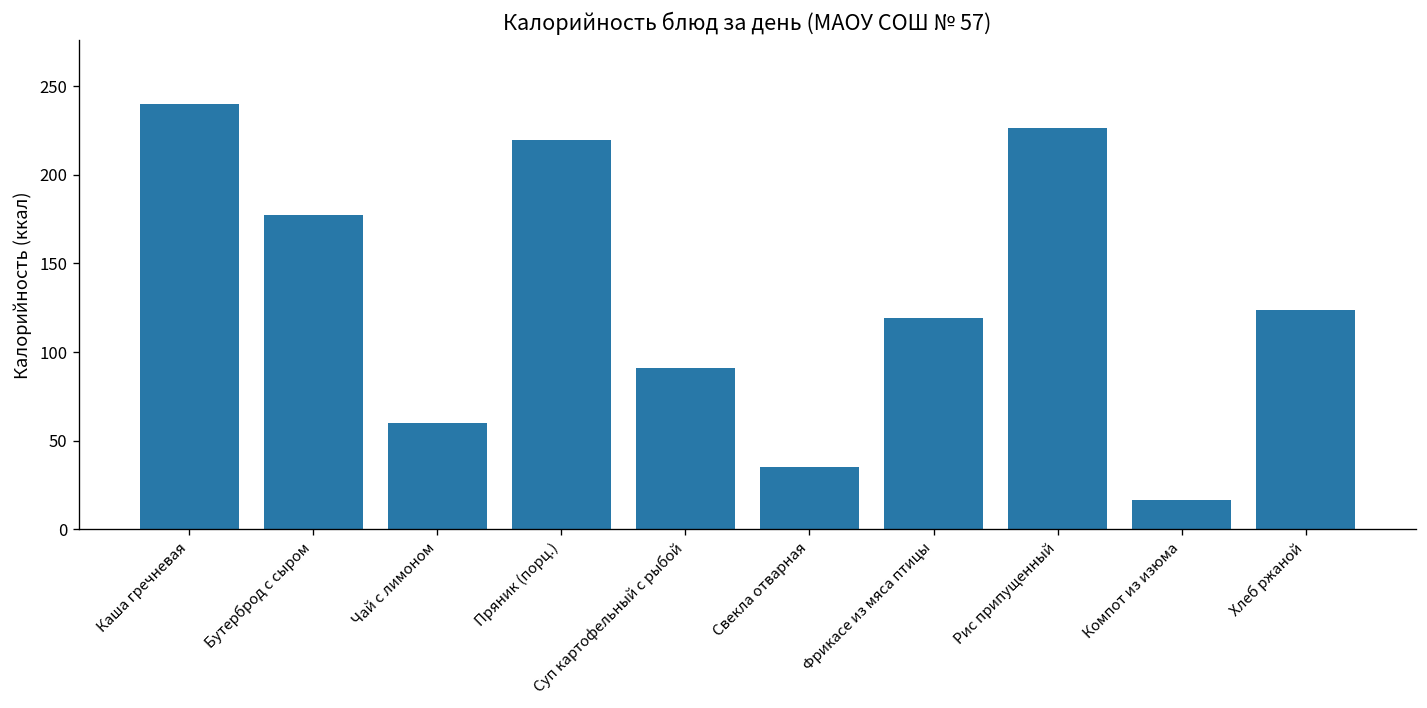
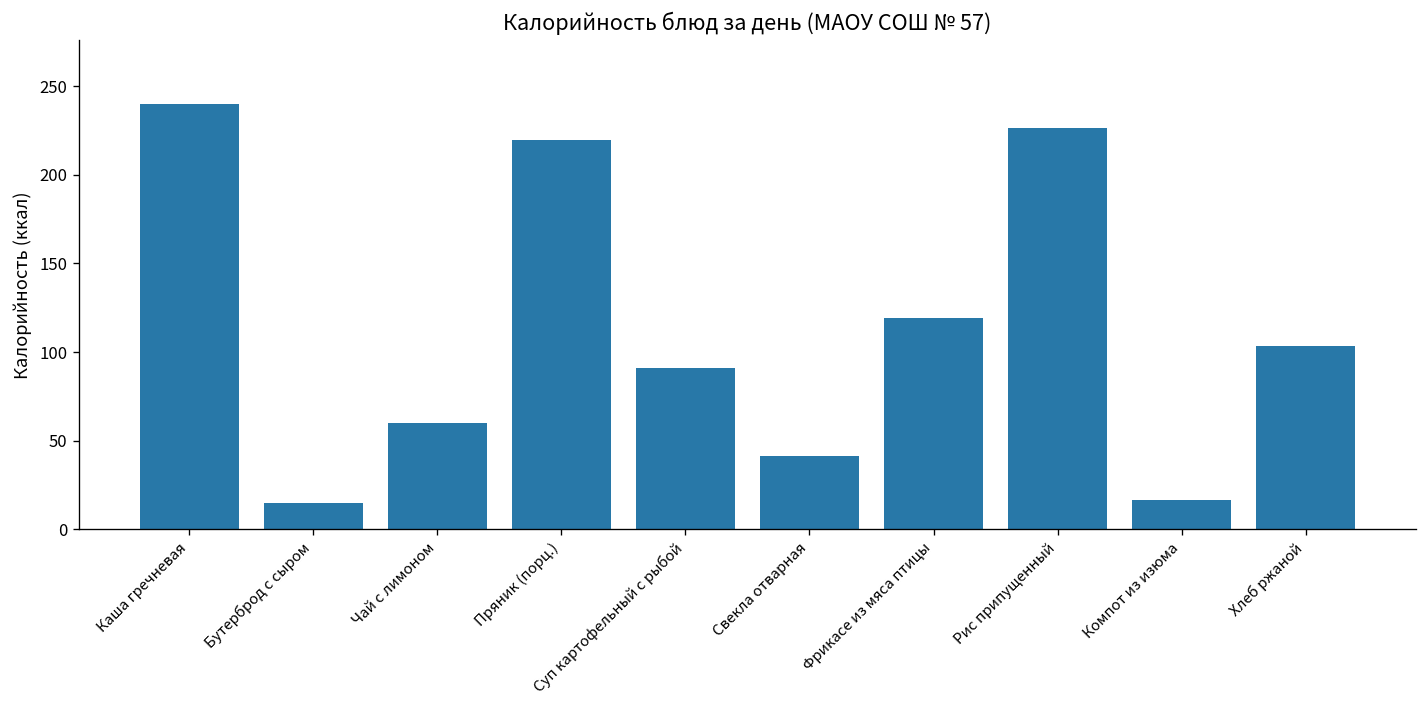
  {
    "Каша гречневая": 240,
-   "Бутерброд с сыром": 177,
+   "Бутерброд с сыром": 15,
    "Чай с лимоном": 60,
    "Пряник (порц.)": 220,
    "Суп картофельный с рыбой": 91,
-   "Свекла отварная": 35,
+   "Свекла отварная": 42,
    "Фрикасе из мяса птицы": 119,
    "Рис припущенный": 227,
    "Компот из изюма": 16,
-   "Хлеб ржаной": 124
+   "Хлеб ржаной": 104
  }
